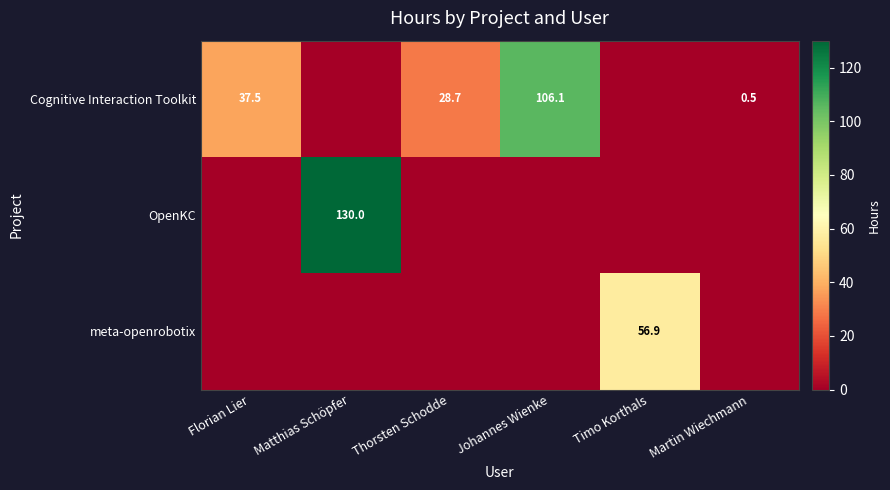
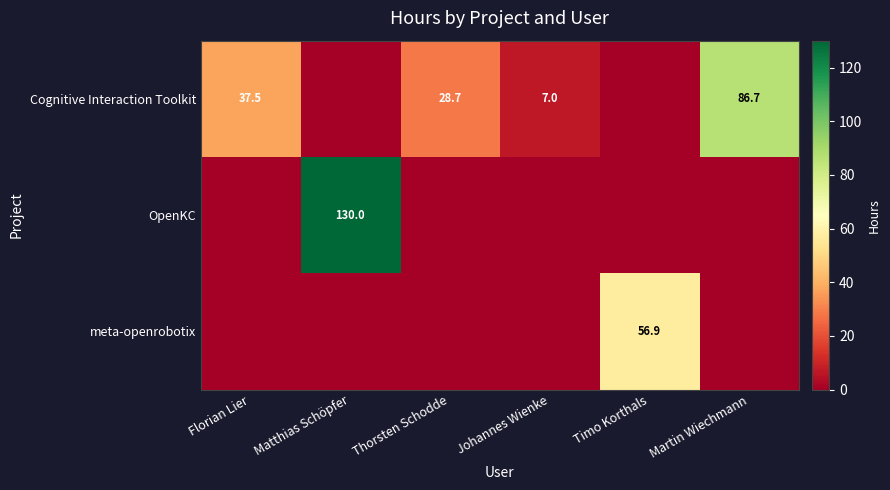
  {
    "Cognitive Interaction Toolkit": {
      "Florian Lier": 37.5,
      "Thorsten Schodde": 28.7,
-     "Johannes Wienke": 106.1,
-     "Martin Wiechmann": 0.5
+     "Johannes Wienke": 7.0,
+     "Martin Wiechmann": 86.7
    },
    "OpenKC": {
      "Matthias Schöpfer": 130.0
    },
    "meta-openrobotix": {
      "Timo Korthals": 56.9
    }
  }
